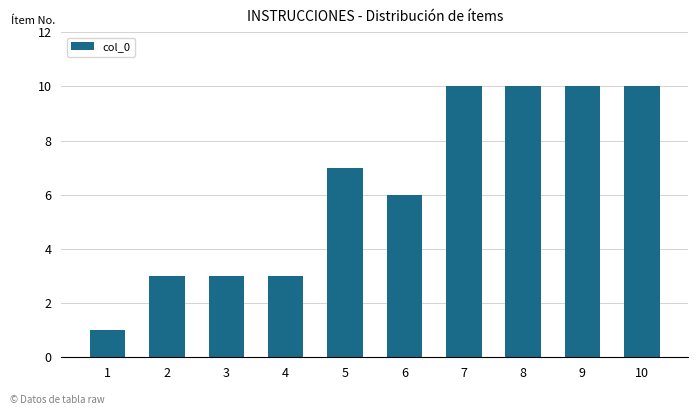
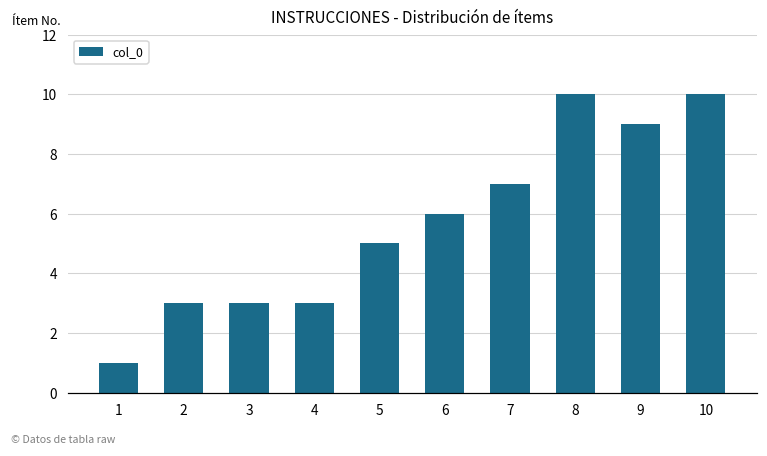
  {
    "1": 1,
    "2": 3,
    "3": 3,
    "4": 3,
-   "5": 7,
+   "5": 5,
    "6": 6,
-   "7": 10,
+   "7": 7,
    "8": 10,
-   "9": 10,
+   "9": 9,
    "10": 10
  }
